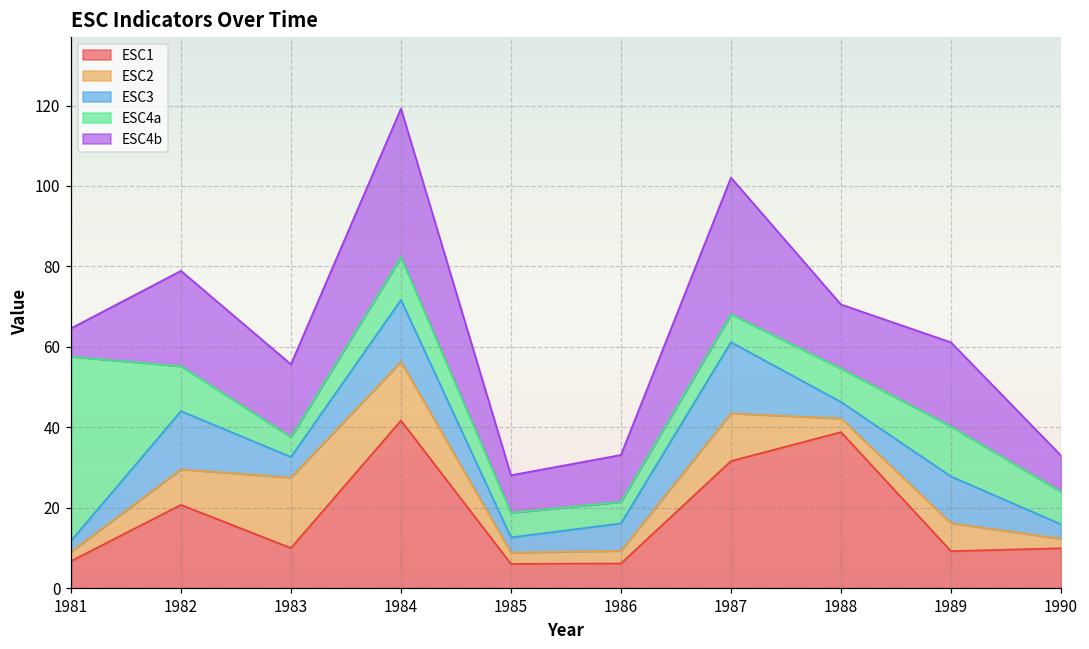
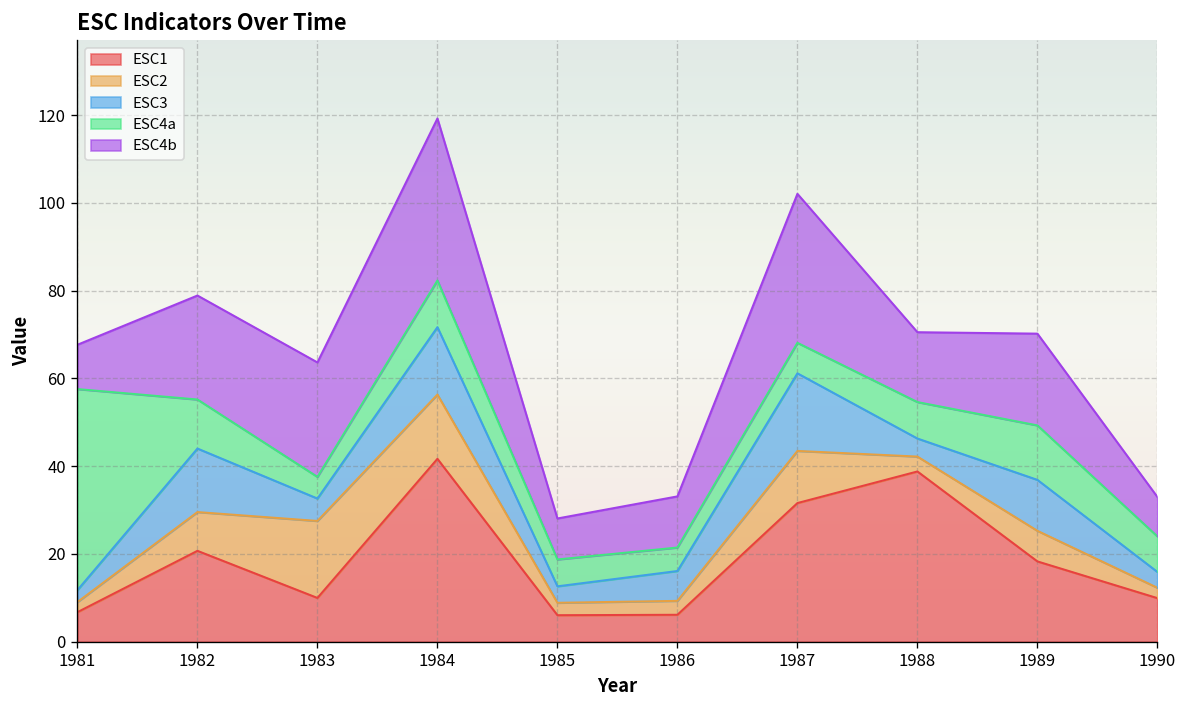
  {
    "ESC1": {
      "1981": 7,
      "1982": 21,
      "1983": 10,
      "1984": 42,
      "1985": 6,
      "1986": 6,
      "1987": 32,
      "1988": 39,
-     "1989": 9,
+     "1989": 18,
      "1990": 10
    },
    "ESC2": {
      "1981": 2,
      "1982": 9,
      "1983": 18,
      "1984": 15,
      "1985": 3,
      "1986": 3,
      "1987": 12,
      "1988": 3,
      "1989": 7,
      "1990": 2
    },
    "ESC3": {
      "1981": 3,
      "1982": 14,
      "1983": 5,
      "1984": 15,
      "1985": 4,
      "1986": 7,
      "1987": 18,
      "1988": 4,
      "1989": 12,
      "1990": 4
    },
    "ESC4a": {
      "1981": 46,
      "1982": 11,
      "1983": 5,
      "1984": 11,
      "1985": 6,
      "1986": 5,
      "1987": 7,
      "1988": 8,
      "1989": 12,
      "1990": 8
    },
    "ESC4b": {
-     "1981": 7,
+     "1981": 10,
      "1982": 24,
-     "1983": 18,
+     "1983": 26,
      "1984": 37,
      "1985": 9,
      "1986": 12,
      "1987": 34,
      "1988": 16,
      "1989": 21,
      "1990": 9
    }
  }
